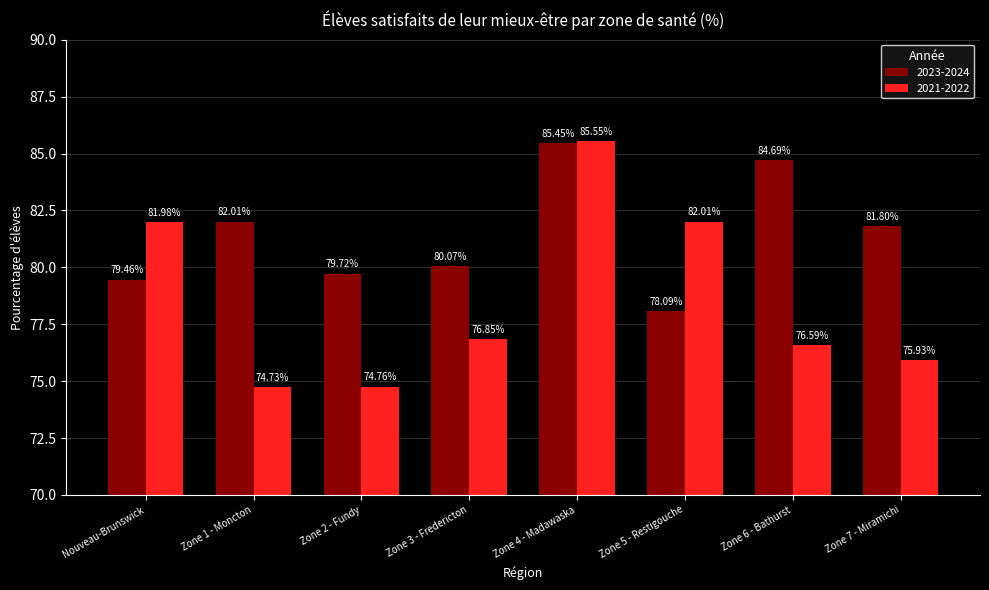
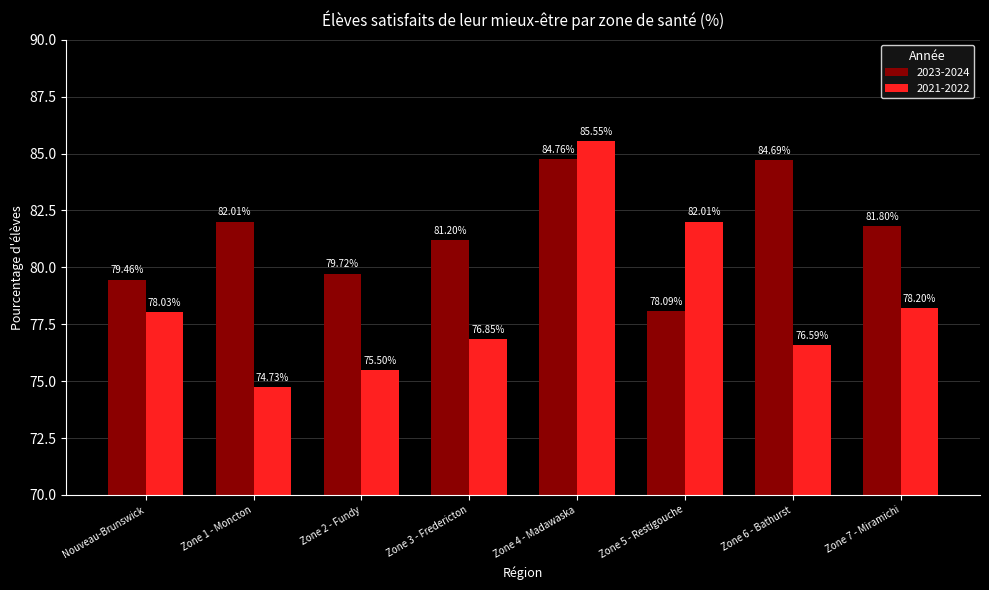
  {
    "2023-2024": {
      "Nouveau-Brunswick": "79.46%",
      "Zone 1 - Moncton": "82.01%",
      "Zone 2 - Fundy": "79.72%",
-     "Zone 3 - Fredericton": "80.07%",
-     "Zone 4 - Madawaska": "85.45%",
+     "Zone 3 - Fredericton": "81.20%",
+     "Zone 4 - Madawaska": "84.76%",
      "Zone 5 - Restigouche": "78.09%",
      "Zone 6 - Bathurst": "84.69%",
      "Zone 7 - Miramichi": "81.80%"
    },
    "2021-2022": {
-     "Nouveau-Brunswick": "81.98%",
+     "Nouveau-Brunswick": "78.03%",
      "Zone 1 - Moncton": "74.73%",
-     "Zone 2 - Fundy": "74.76%",
+     "Zone 2 - Fundy": "75.50%",
      "Zone 3 - Fredericton": "76.85%",
      "Zone 4 - Madawaska": "85.55%",
      "Zone 5 - Restigouche": "82.01%",
      "Zone 6 - Bathurst": "76.59%",
-     "Zone 7 - Miramichi": "75.93%"
+     "Zone 7 - Miramichi": "78.20%"
    }
  }
